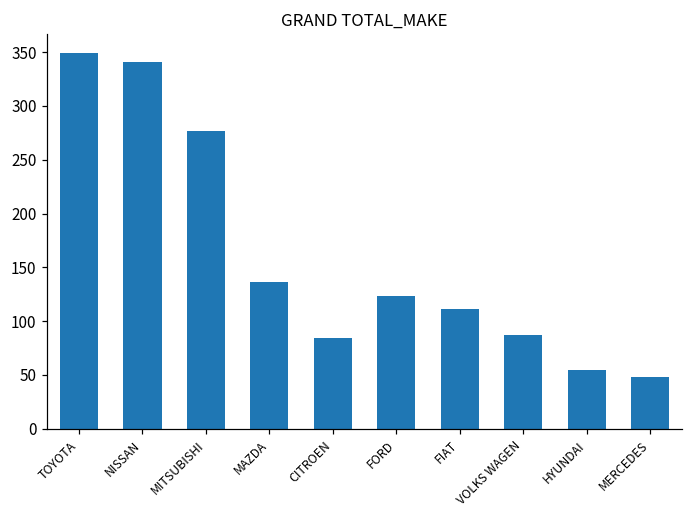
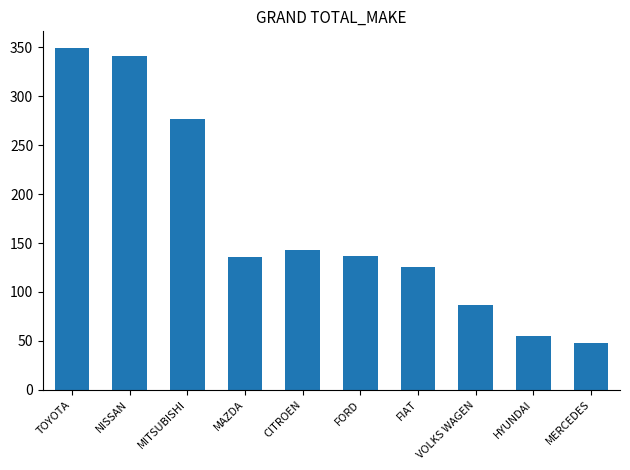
  {
    "TOYOTA": 350,
    "NISSAN": 340,
    "MITSUBISHI": 280,
    "MAZDA": 140,
-   "CITROEN": 80,
-   "FORD": 120,
-   "FIAT": 110,
+   "CITROEN": 140,
+   "FORD": 140,
+   "FIAT": 130,
    "VOLKS WAGEN": 90,
    "HYUNDAI": 60,
    "MERCEDES": 50
  }
